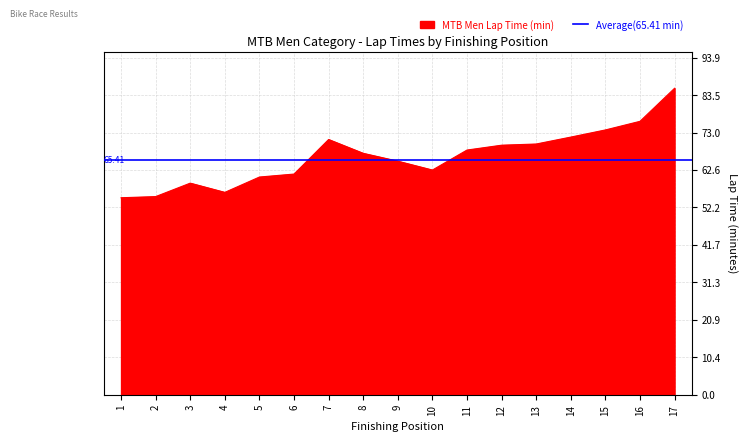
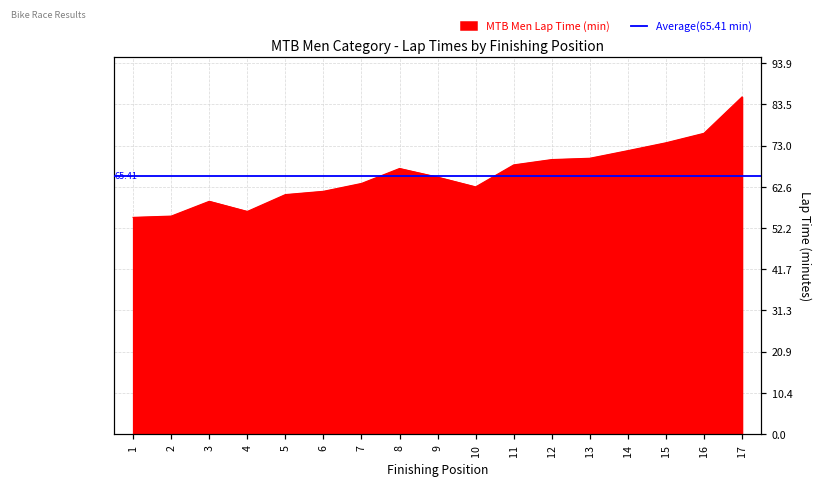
  {
    "1": 55,
    "2": 55,
    "3": 59,
    "4": 56,
    "5": 61,
    "6": 61,
-   "7": 71,
+   "7": 63,
    "8": 67,
    "9": 65,
    "10": 63,
    "11": 68,
    "12": 70,
    "13": 70,
    "14": 72,
    "15": 74,
    "16": 76,
    "17": 85
  }
